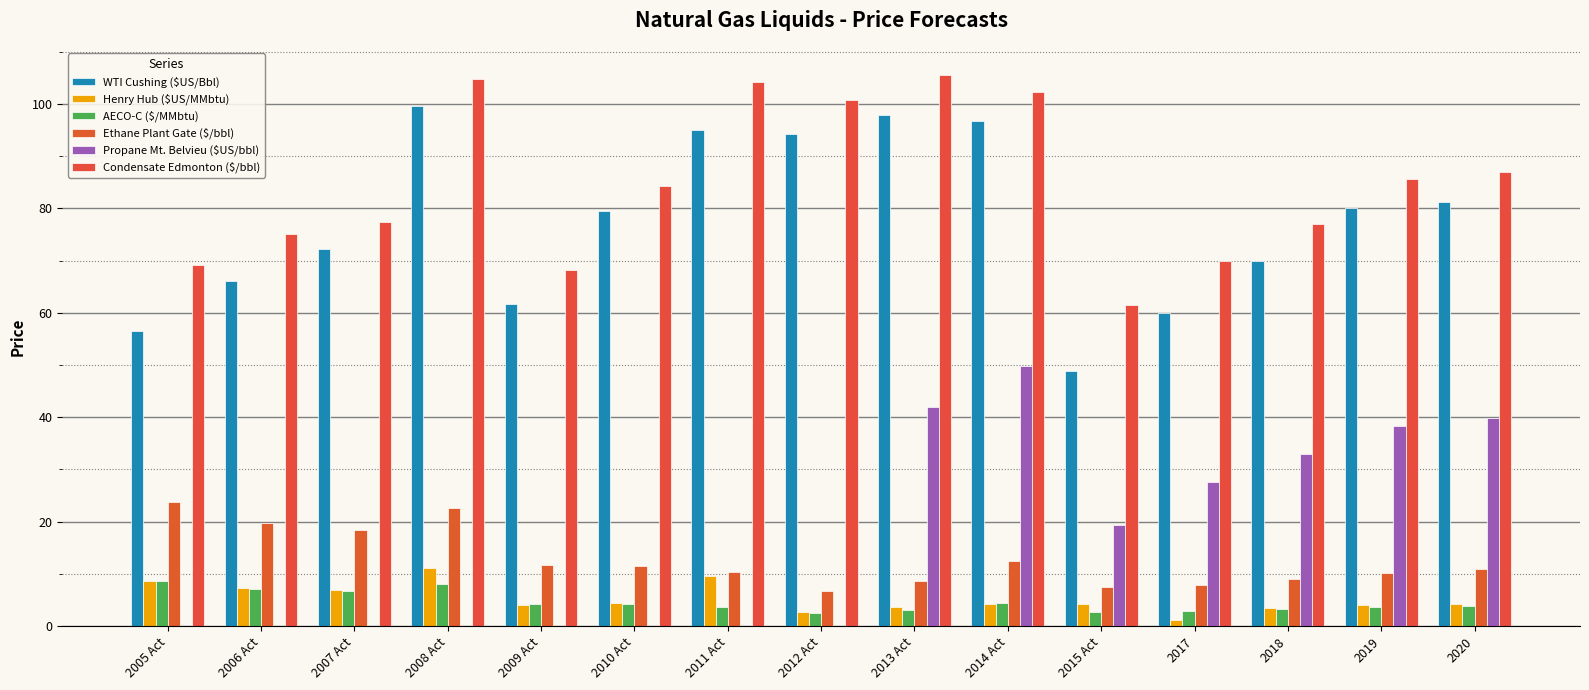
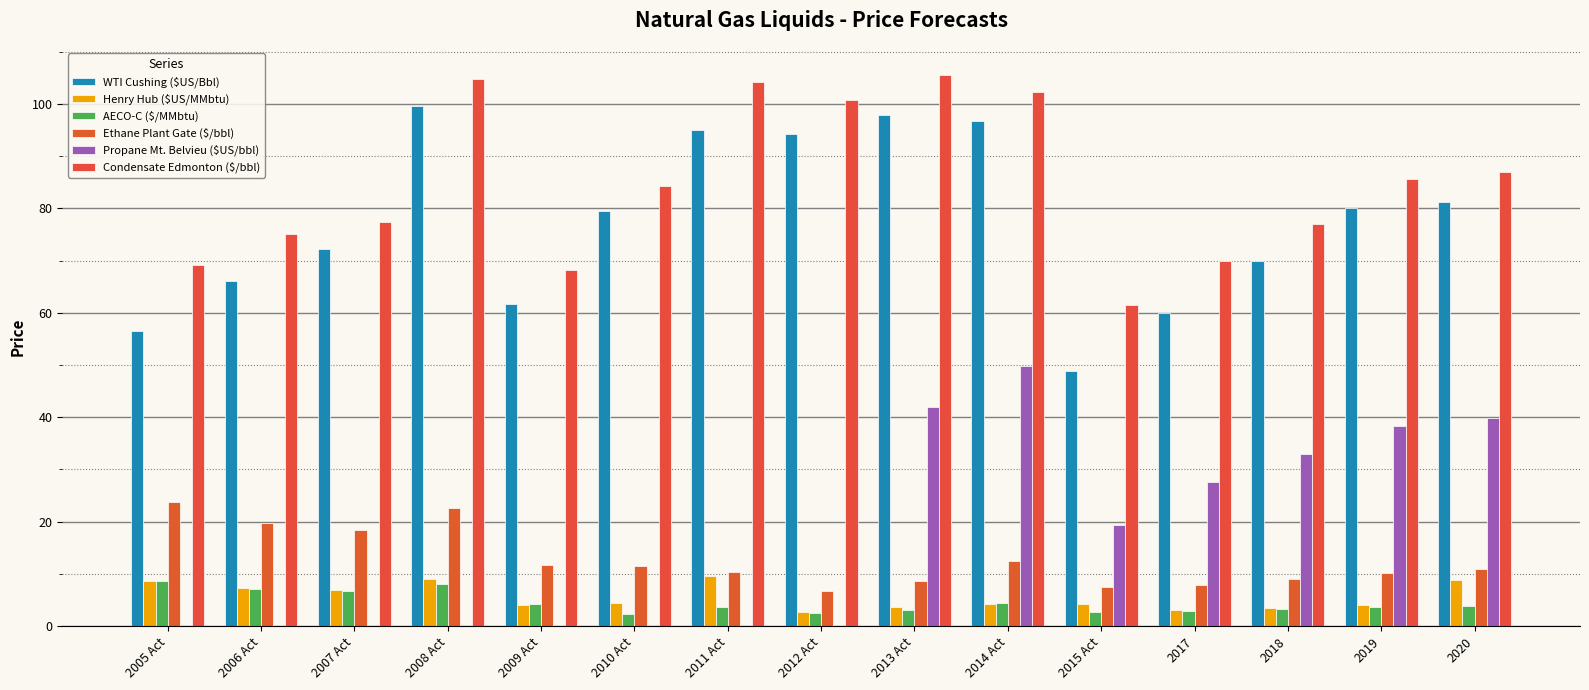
  {
    "WTI Cushing ($US/Bbl)": {
      "2005 Act": 56,
      "2006 Act": 66,
      "2007 Act": 72,
      "2008 Act": 100,
      "2009 Act": 62,
      "2010 Act": 79,
      "2011 Act": 95,
      "2012 Act": 94,
      "2013 Act": 98,
      "2014 Act": 97,
      "2015 Act": 49,
      "2017": 60,
      "2018": 70,
      "2019": 80,
      "2020": 81
    },
    "Henry Hub ($US/MMbtu)": {
      "2005 Act": 9,
      "2006 Act": 7,
      "2007 Act": 7,
-     "2008 Act": 11,
+     "2008 Act": 9,
      "2009 Act": 4,
      "2010 Act": 4,
      "2011 Act": 10,
      "2012 Act": 3,
      "2013 Act": 4,
      "2014 Act": 4,
      "2015 Act": 4,
-     "2017": 1,
+     "2017": 3,
      "2018": 4,
      "2019": 4,
-     "2020": 4
+     "2020": 9
    },
    "AECO-C ($/MMbtu)": {
      "2005 Act": 9,
      "2006 Act": 7,
      "2007 Act": 7,
      "2008 Act": 8,
      "2009 Act": 4,
-     "2010 Act": 4,
+     "2010 Act": 2,
      "2011 Act": 4,
      "2012 Act": 2,
      "2013 Act": 3,
      "2014 Act": 5,
      "2015 Act": 3,
      "2017": 3,
      "2018": 3,
      "2019": 4,
      "2020": 4
    },
    "Propane Mt. Belvieu ($US/bbl)": {
      "2005 Act": 0,
      "2006 Act": 0,
      "2007 Act": 0,
      "2008 Act": 0,
      "2009 Act": 0,
      "2010 Act": 0,
      "2011 Act": 0,
      "2012 Act": 0,
      "2013 Act": 42,
      "2014 Act": 50,
      "2015 Act": 19,
      "2017": 28,
      "2018": 33,
      "2019": 38,
      "2020": 40
    }
  }
